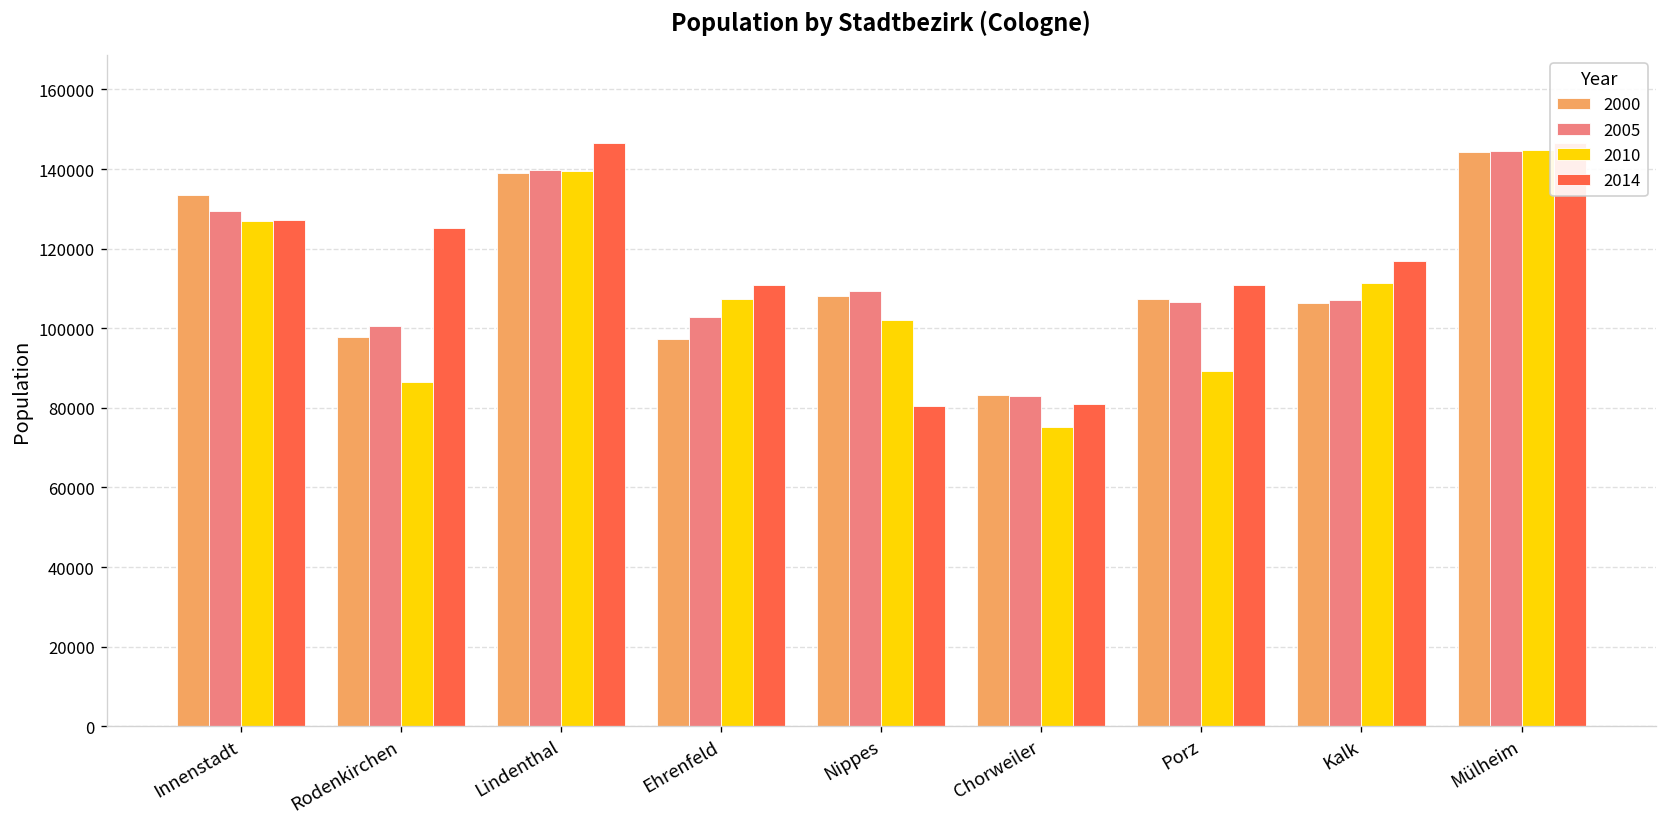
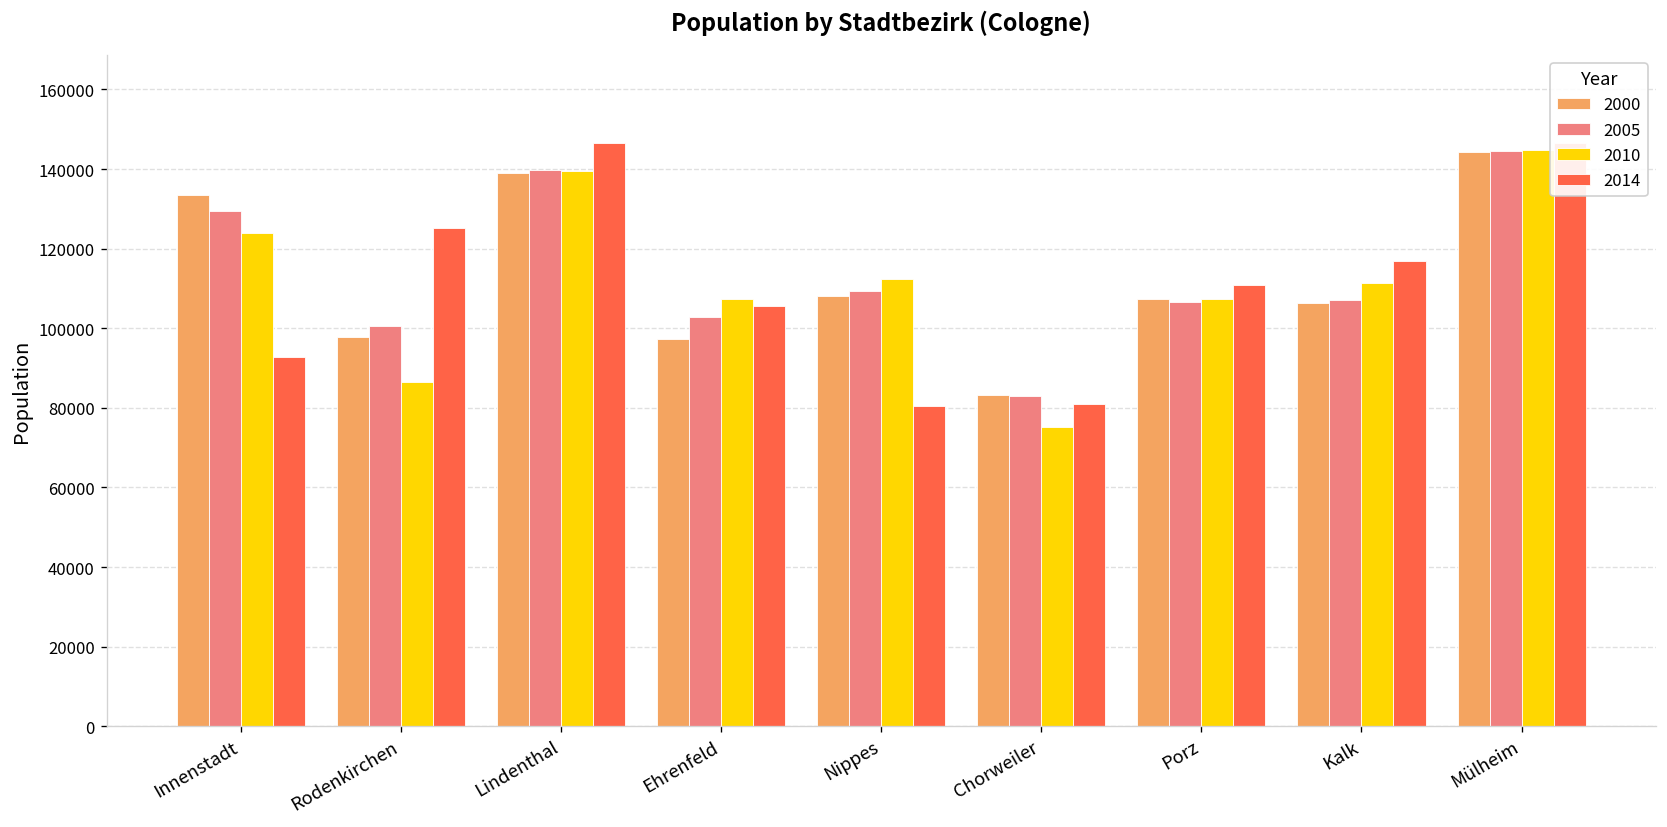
  {
    "2010": {
-     "Innenstadt": 127000,
+     "Innenstadt": 124000,
      "Rodenkirchen": 87000,
      "Lindenthal": 139000,
      "Ehrenfeld": 107000,
-     "Nippes": 102000,
+     "Nippes": 112000,
      "Chorweiler": 75000,
-     "Porz": 89000,
+     "Porz": 107000,
      "Kalk": 111000,
      "Mülheim": 145000
    },
    "2014": {
-     "Innenstadt": 127000,
+     "Innenstadt": 93000,
      "Rodenkirchen": 125000,
      "Lindenthal": 147000,
-     "Ehrenfeld": 111000,
+     "Ehrenfeld": 106000,
      "Nippes": 80000,
      "Chorweiler": 81000,
      "Porz": 111000,
      "Kalk": 117000
    }
  }
